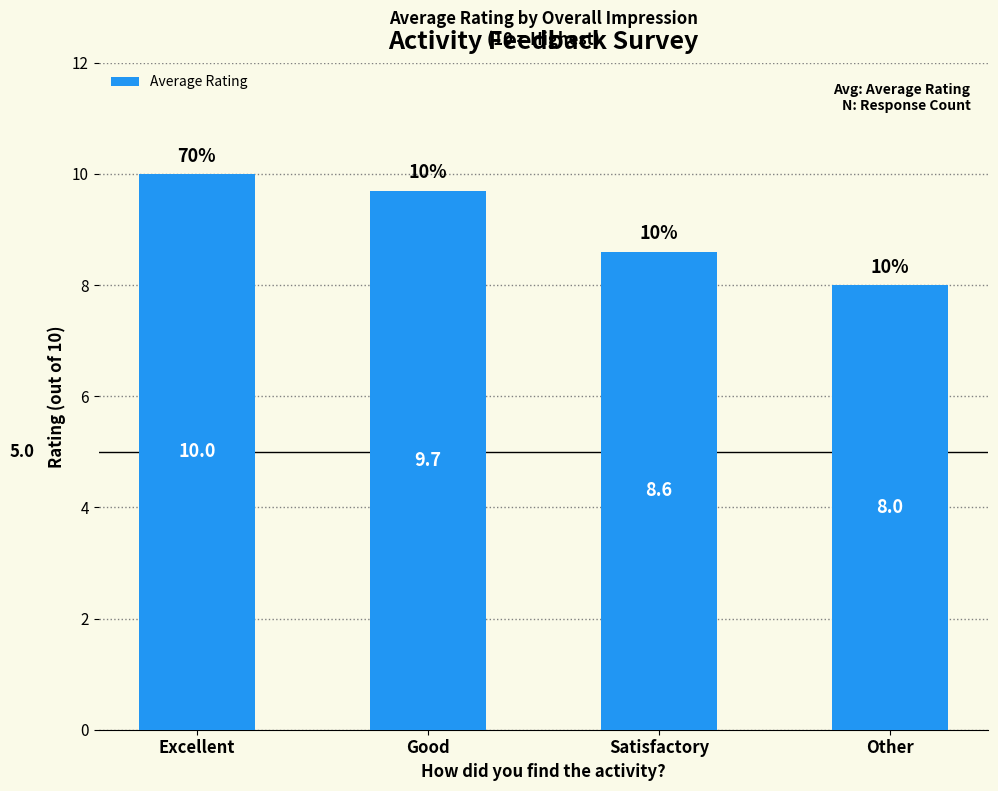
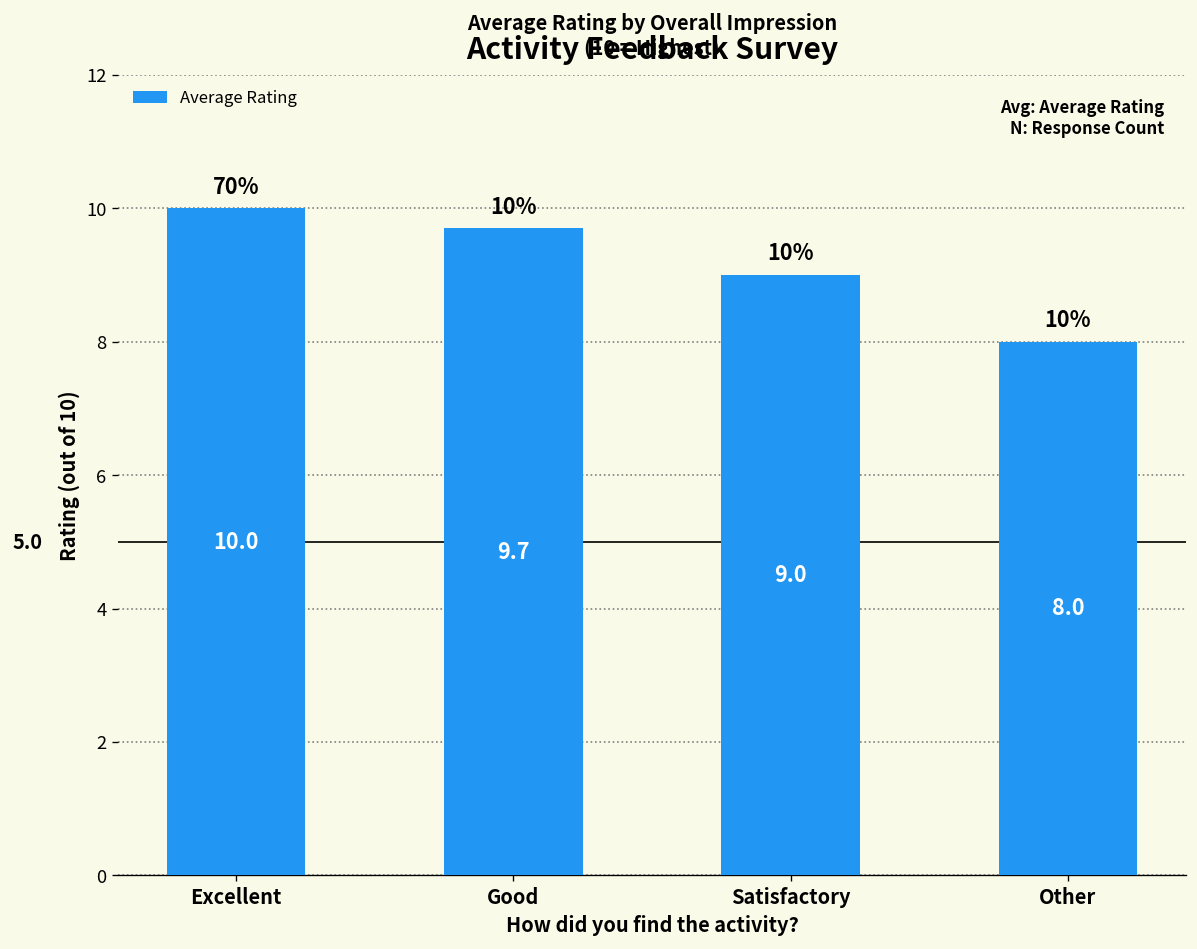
  {
    "Excellent": "10.0",
    "Good": "10%",
-   "Satisfactory": "8.6",
+   "Satisfactory": "9.0",
    "Other": "8.0"
  }
